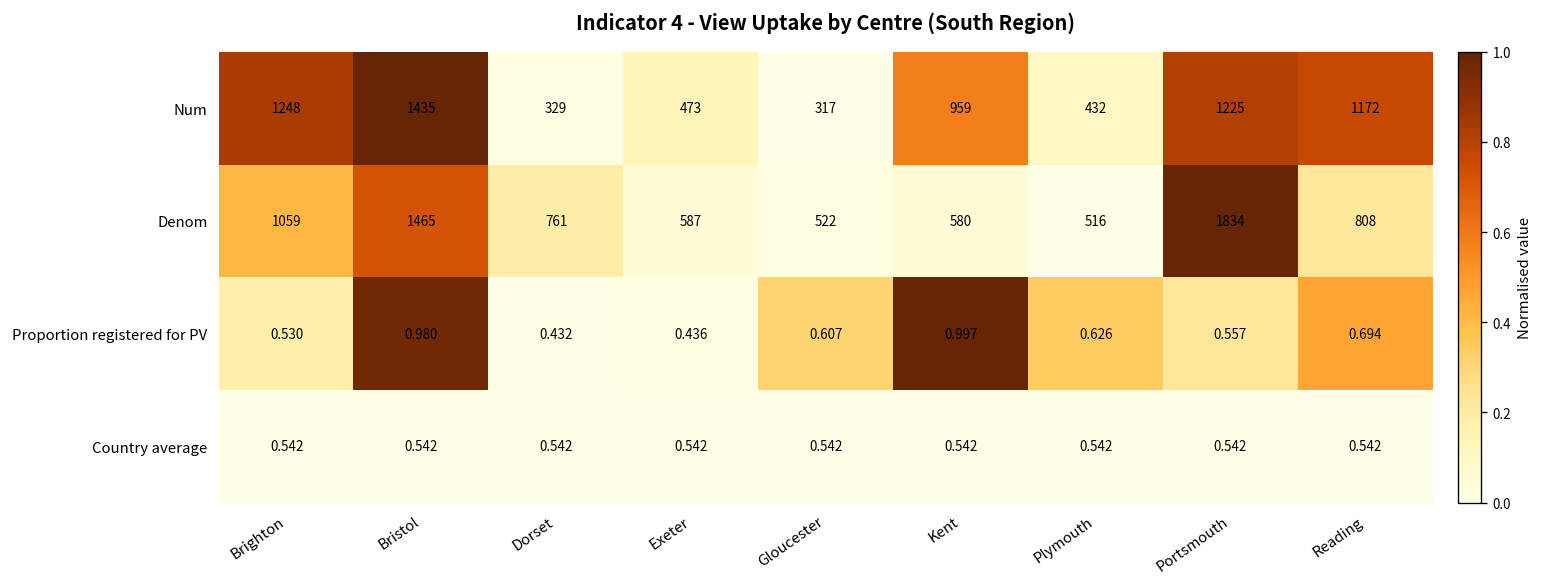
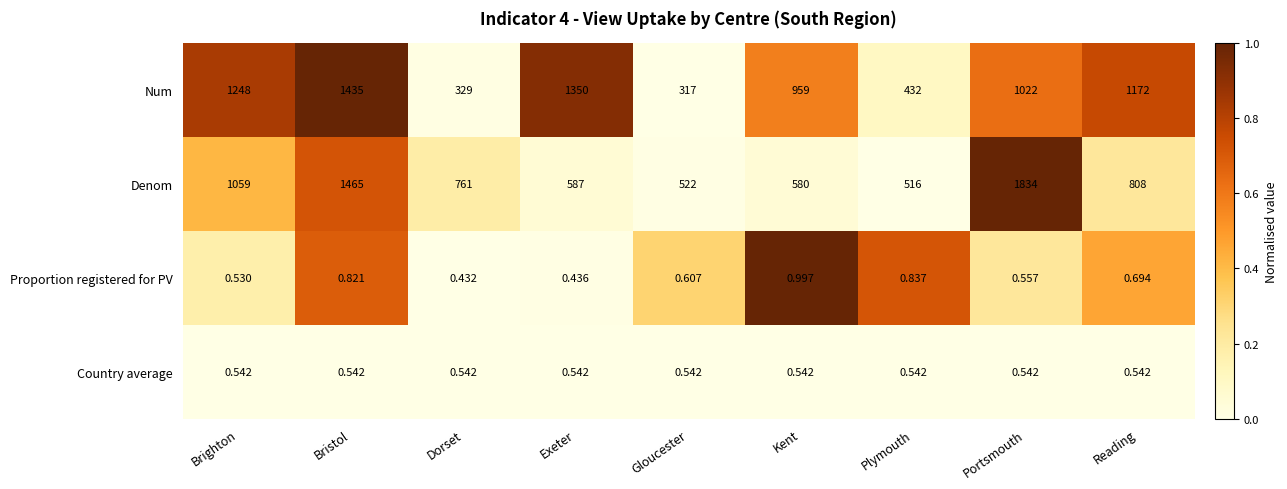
  {
    "Num": {
      "Brighton": 1248,
      "Bristol": 1435,
      "Dorset": 329,
-     "Exeter": 473,
+     "Exeter": 1350,
      "Gloucester": 317,
      "Kent": 959,
      "Plymouth": 432,
-     "Portsmouth": 1225,
+     "Portsmouth": 1022,
      "Reading": 1172
    },
    "Denom": {
      "Brighton": 1059,
      "Bristol": 1465,
      "Dorset": 761,
      "Exeter": 587,
      "Gloucester": 522,
      "Kent": 580,
      "Plymouth": 516,
      "Portsmouth": 1834,
      "Reading": 808
    },
    "Proportion registered for PV": {
      "Brighton": 0.530,
-     "Bristol": 0.980,
+     "Bristol": 0.821,
      "Dorset": 0.432,
      "Exeter": 0.436,
      "Gloucester": 0.607,
      "Kent": 0.997,
-     "Plymouth": 0.626,
+     "Plymouth": 0.837,
      "Portsmouth": 0.557,
      "Reading": 0.694
    },
    "Country average": {
      "Brighton": 0.542,
      "Bristol": 0.542,
      "Dorset": 0.542,
      "Exeter": 0.542,
      "Gloucester": 0.542,
      "Kent": 0.542,
      "Plymouth": 0.542,
      "Portsmouth": 0.542,
      "Reading": 0.542
    }
  }
